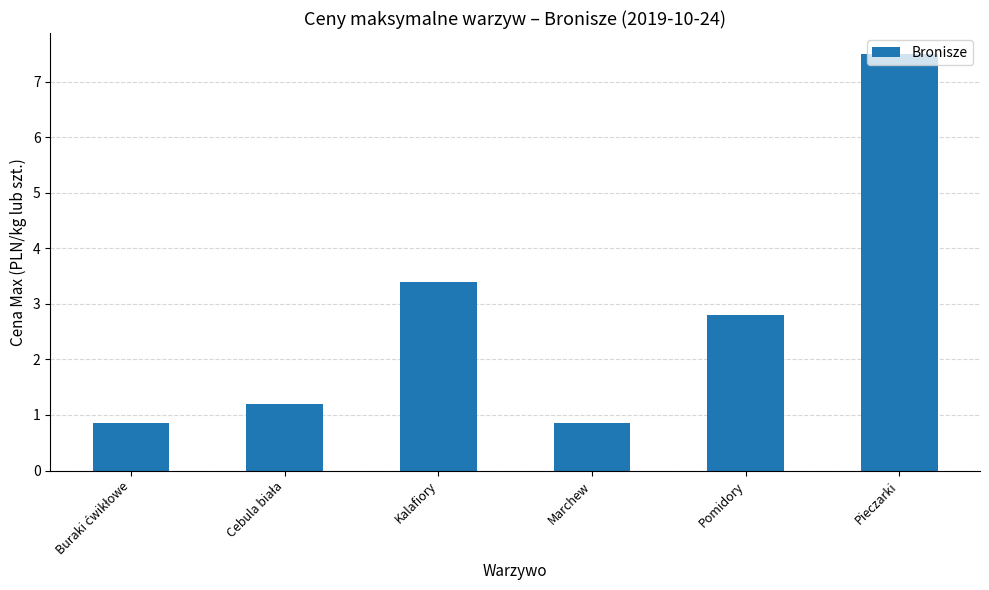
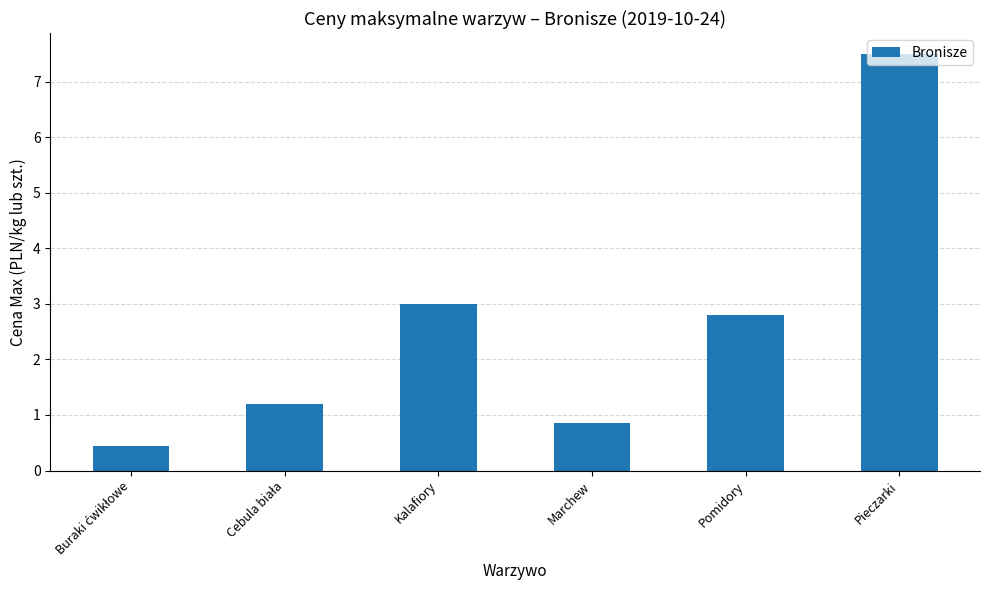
  {
-   "Buraki ćwikłowe": 0.9,
+   "Buraki ćwikłowe": 0.5,
    "Cebula biała": 1.2,
-   "Kalafiory": 3.4,
+   "Kalafiory": 3.0,
    "Marchew": 0.9,
    "Pomidory": 2.8
  }
